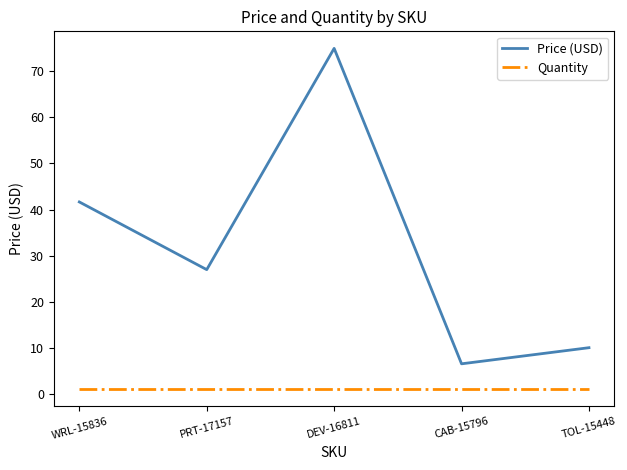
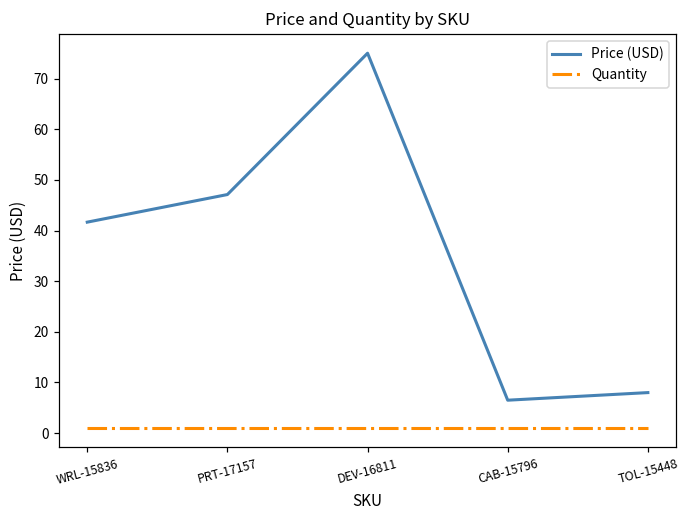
  {
    "Price (USD)": {
      "WRL-15836": 42,
-     "PRT-17157": 27,
+     "PRT-17157": 47,
      "DEV-16811": 75,
      "CAB-15796": 7,
-     "TOL-15448": 10
+     "TOL-15448": 8
    },
    "Quantity": {
      "WRL-15836": 1,
      "PRT-17157": 1,
      "DEV-16811": 1,
      "CAB-15796": 1,
      "TOL-15448": 1
    }
  }
